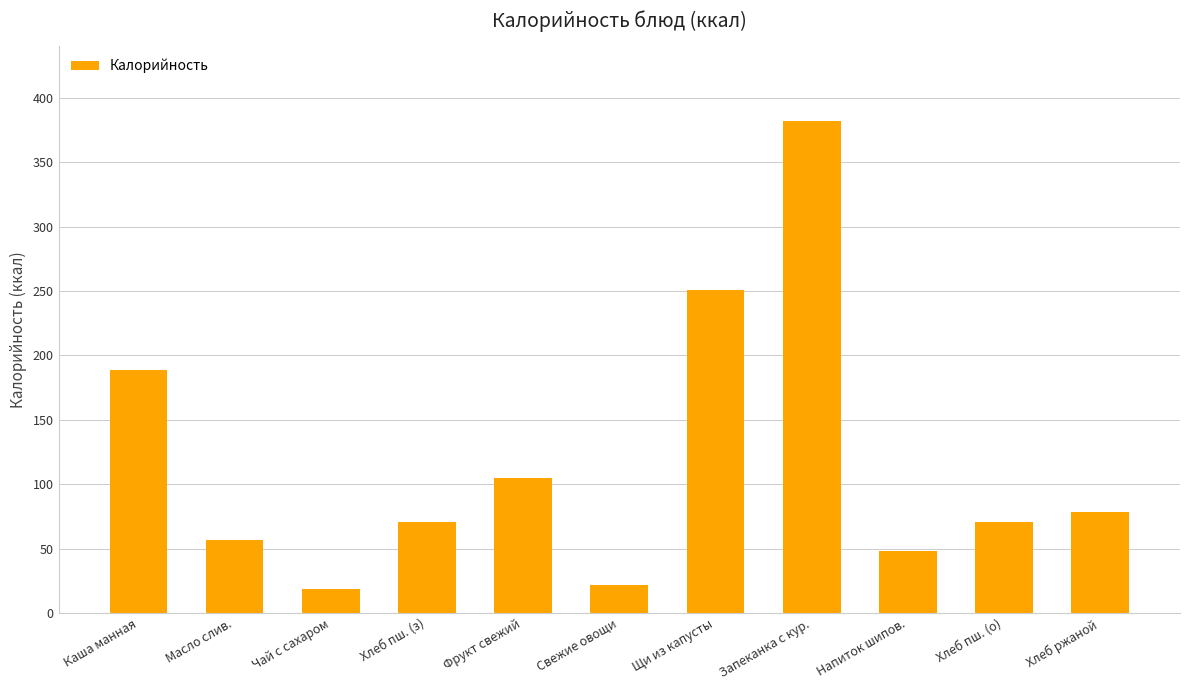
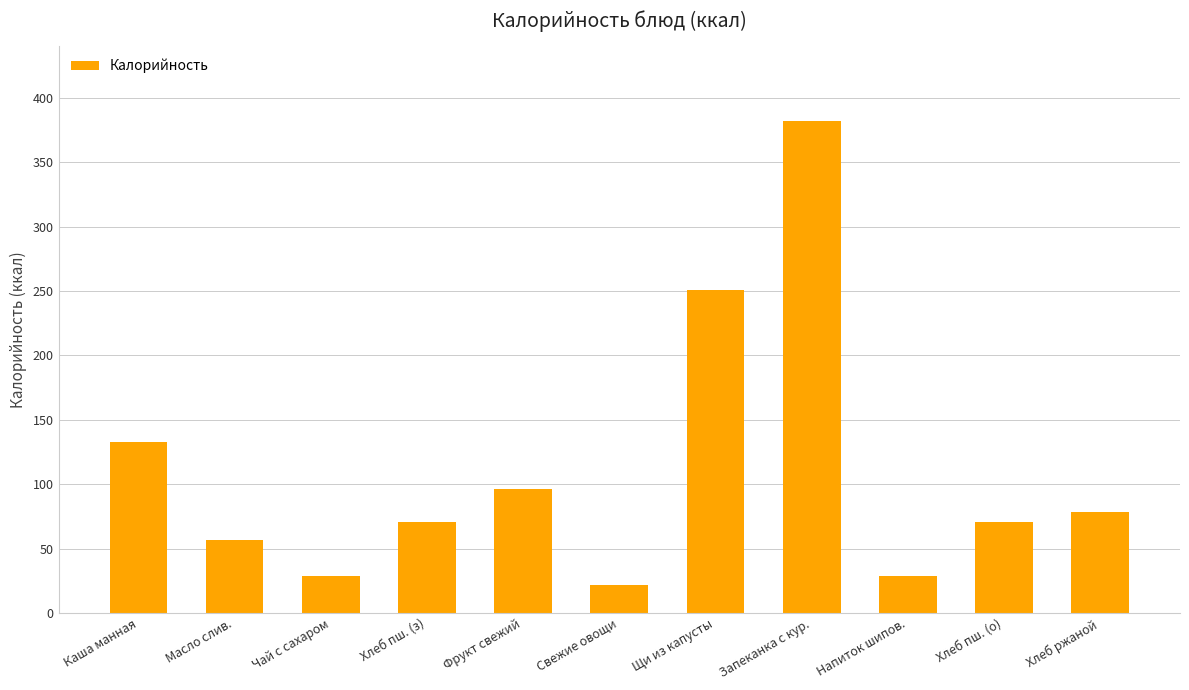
  {
-   "Каша манная": 189,
+   "Каша манная": 133,
    "Масло слив.": 57,
-   "Чай с сахаром": 19,
+   "Чай с сахаром": 28,
    "Хлеб пш. (з)": 71,
-   "Фрукт свежий": 105,
+   "Фрукт свежий": 96,
    "Свежие овощи": 22,
    "Щи из капусты": 251,
    "Запеканка с кур.": 382,
-   "Напиток шипов.": 48,
+   "Напиток шипов.": 29,
    "Хлеб пш. (о)": 71,
    "Хлеб ржаной": 79
  }
